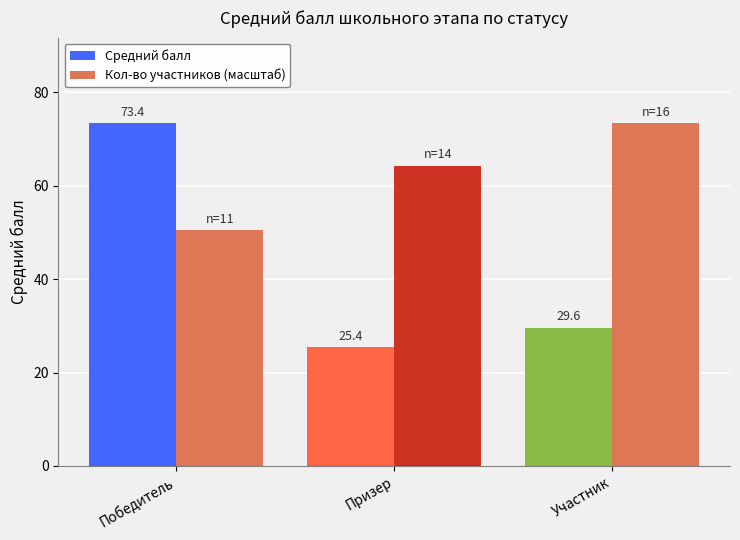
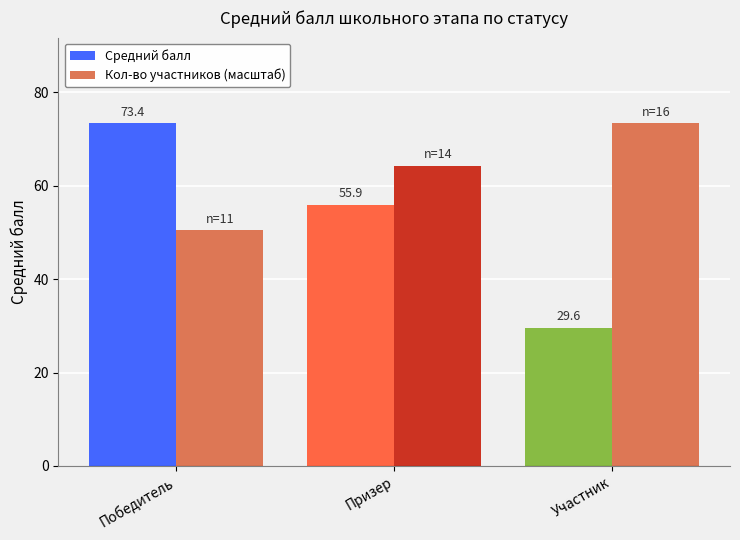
  {
    "Средний балл": {
      "Победитель": 73.4,
-     "Призер": 25.4,
+     "Призер": 55.9,
      "Участник": 29.6
    }
  }
